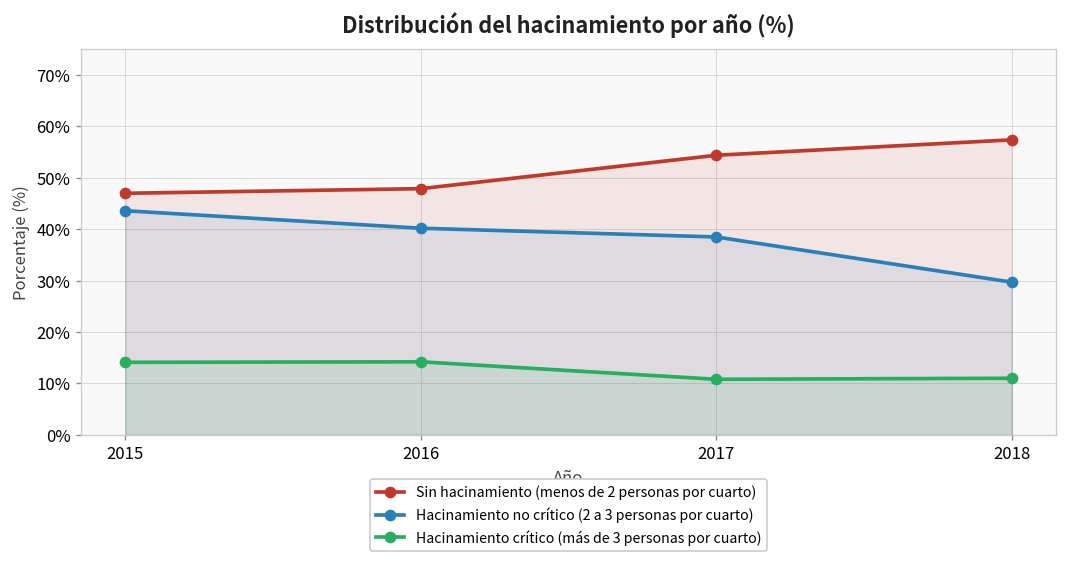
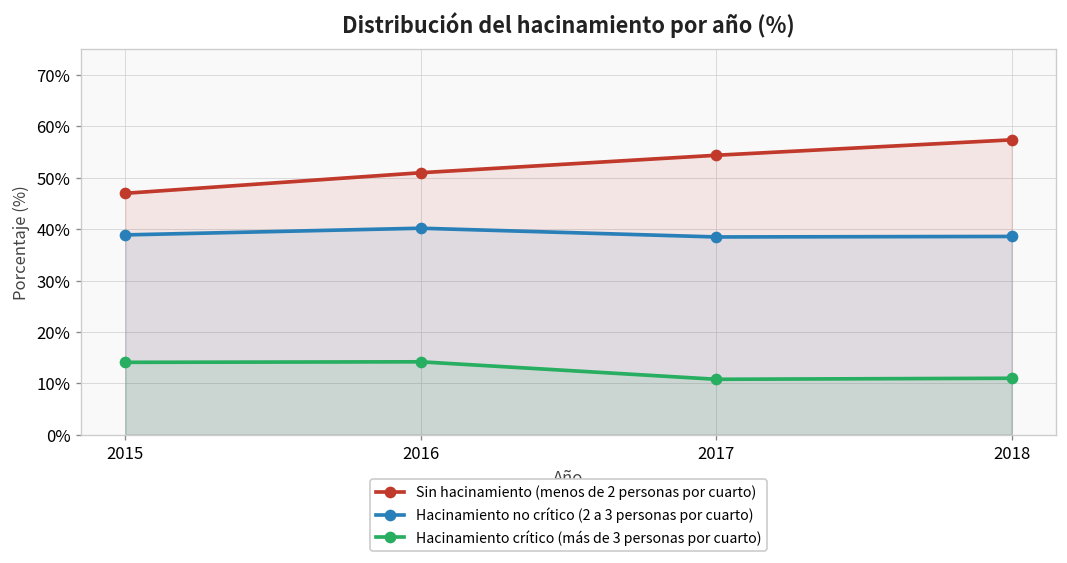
  {
    "Sin hacinamiento (menos de 2 personas por cuarto)": {
      "2015": "47%",
-     "2016": "48%",
+     "2016": "51%",
      "2017": "54%",
      "2018": "57%"
    },
    "Hacinamiento no crítico (2 a 3 personas por cuarto)": {
-     "2015": "44%",
+     "2015": "39%",
      "2016": "40%",
      "2017": "39%",
-     "2018": "30%"
+     "2018": "39%"
    },
    "Hacinamiento crítico (más de 3 personas por cuarto)": {
      "2015": "14%",
      "2016": "14%",
      "2017": "11%",
      "2018": "11%"
    }
  }
